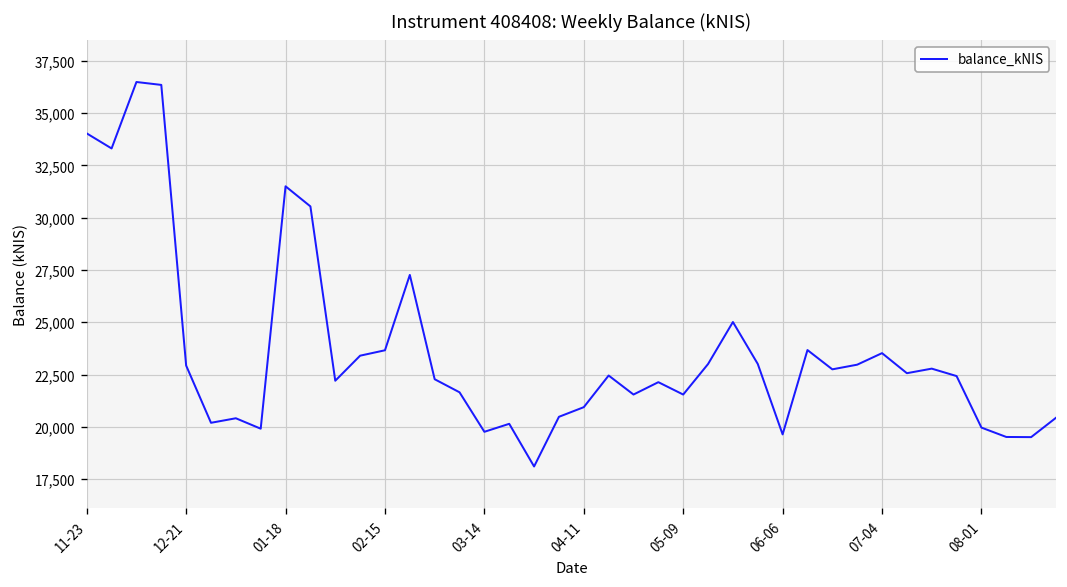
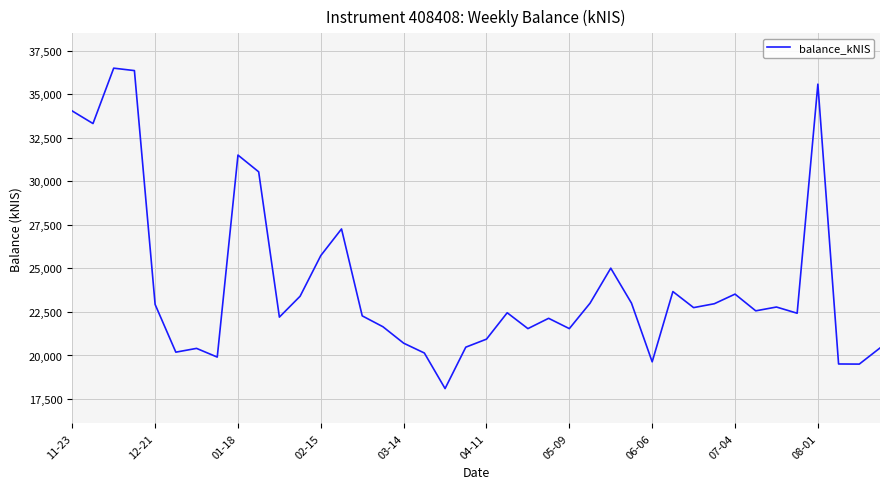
  {
    "11-23": "34,000",
    "12-21": "22,900",
    "01-18": "31,500",
-   "02-15": "23,700",
-   "03-14": "19,800",
+   "02-15": "25,700",
+   "03-14": "20,700",
    "04-11": "20,900",
    "05-09": "21,500",
    "06-06": "19,600",
    "07-04": "23,500",
-   "08-01": "20,000"
+   "08-01": "35,600"
  }
